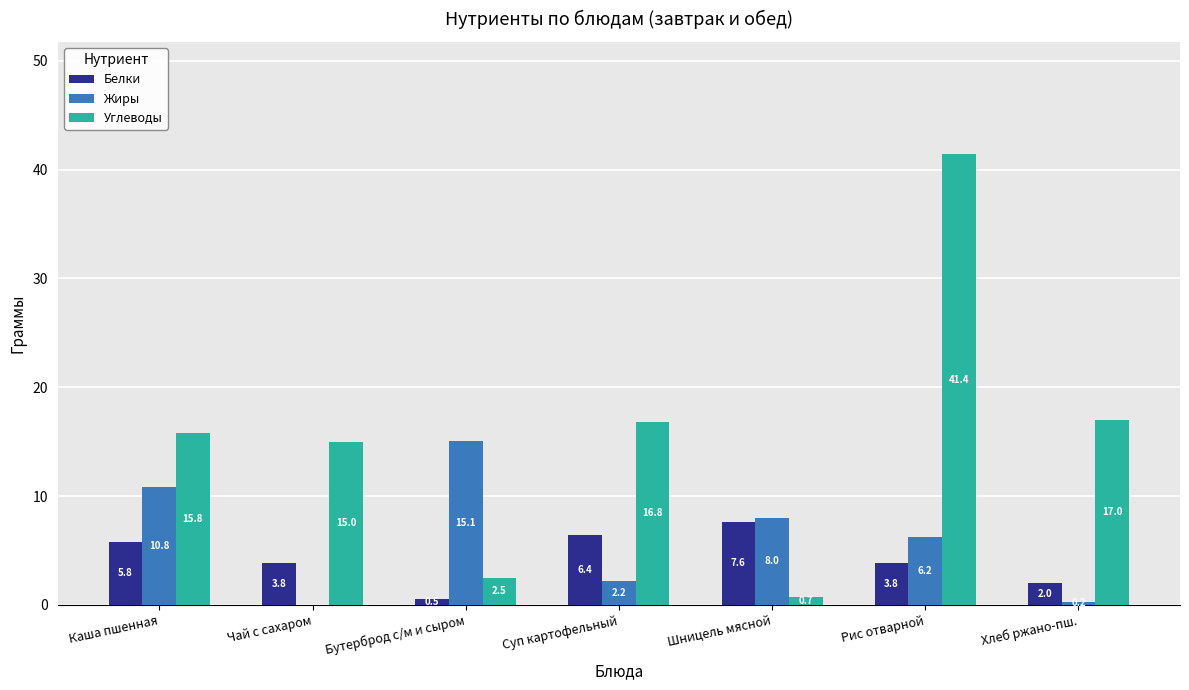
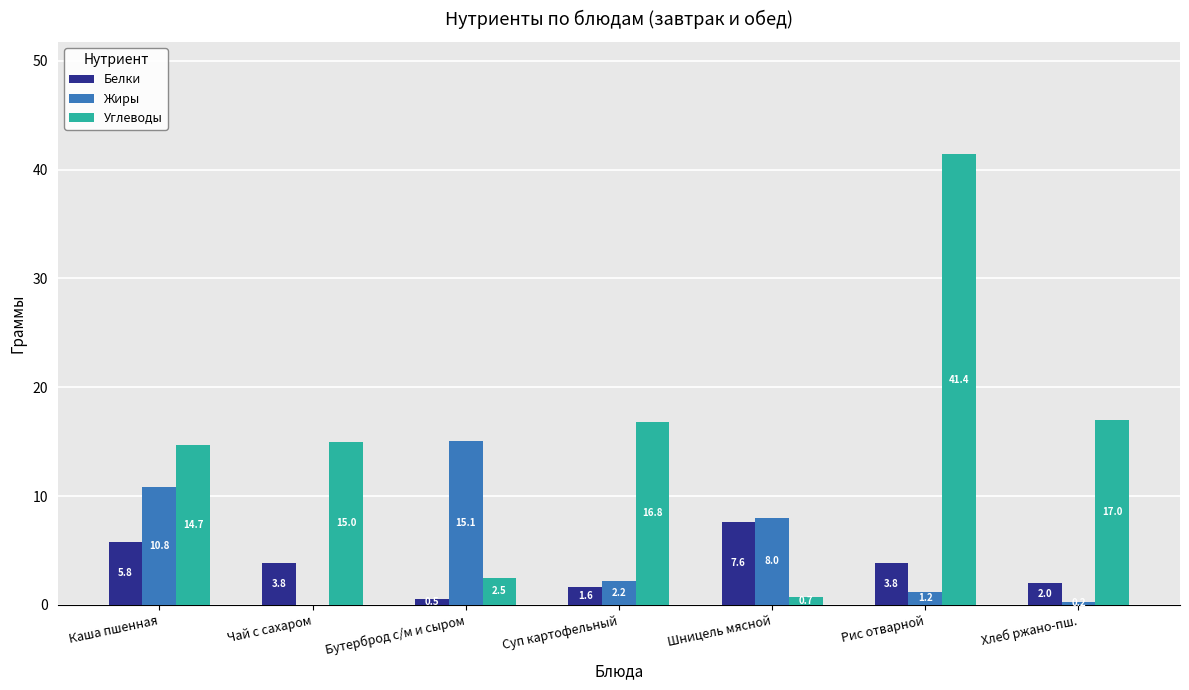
  {
    "Белки": {
      "Каша пшенная": 5.8,
      "Чай с сахаром": 3.8,
      "Бутерброд с/м и сыром": 0.5,
-     "Суп картофельный": 6.4,
+     "Суп картофельный": 1.6,
      "Шницель мясной": 7.6,
      "Рис отварной": 3.8,
      "Хлеб ржано-пш.": 2.0
    },
    "Жиры": {
      "Каша пшенная": 10.8,
      "Бутерброд с/м и сыром": 15.1,
      "Суп картофельный": 2.2,
      "Шницель мясной": 8.0,
-     "Рис отварной": 6.2
+     "Рис отварной": 1.2
    },
    "Углеводы": {
-     "Каша пшенная": 15.8,
+     "Каша пшенная": 14.7,
      "Чай с сахаром": 15.0,
      "Бутерброд с/м и сыром": 2.5,
      "Суп картофельный": 16.8,
      "Шницель мясной": 0.7,
      "Рис отварной": 41.4,
      "Хлеб ржано-пш.": 17.0
    }
  }
